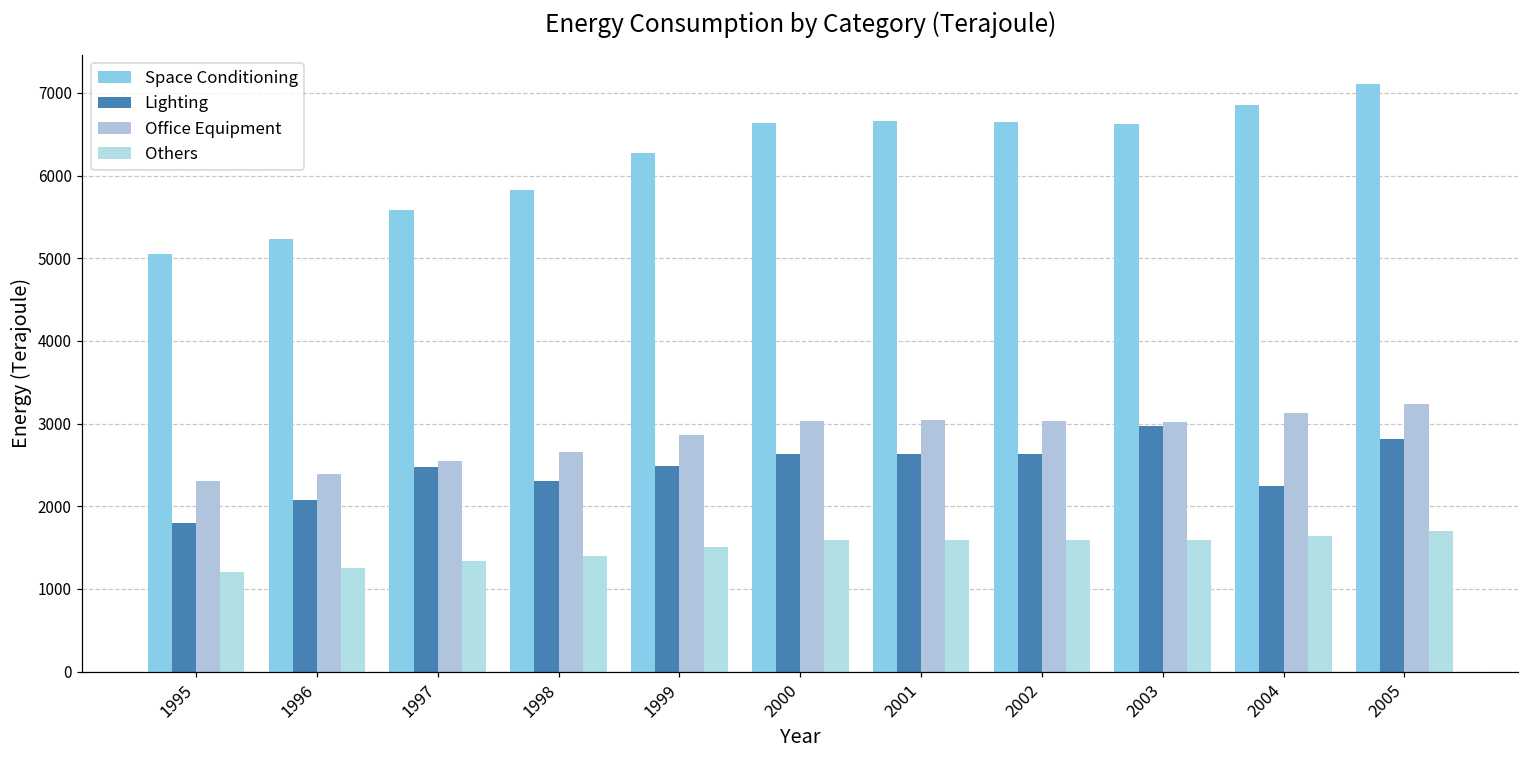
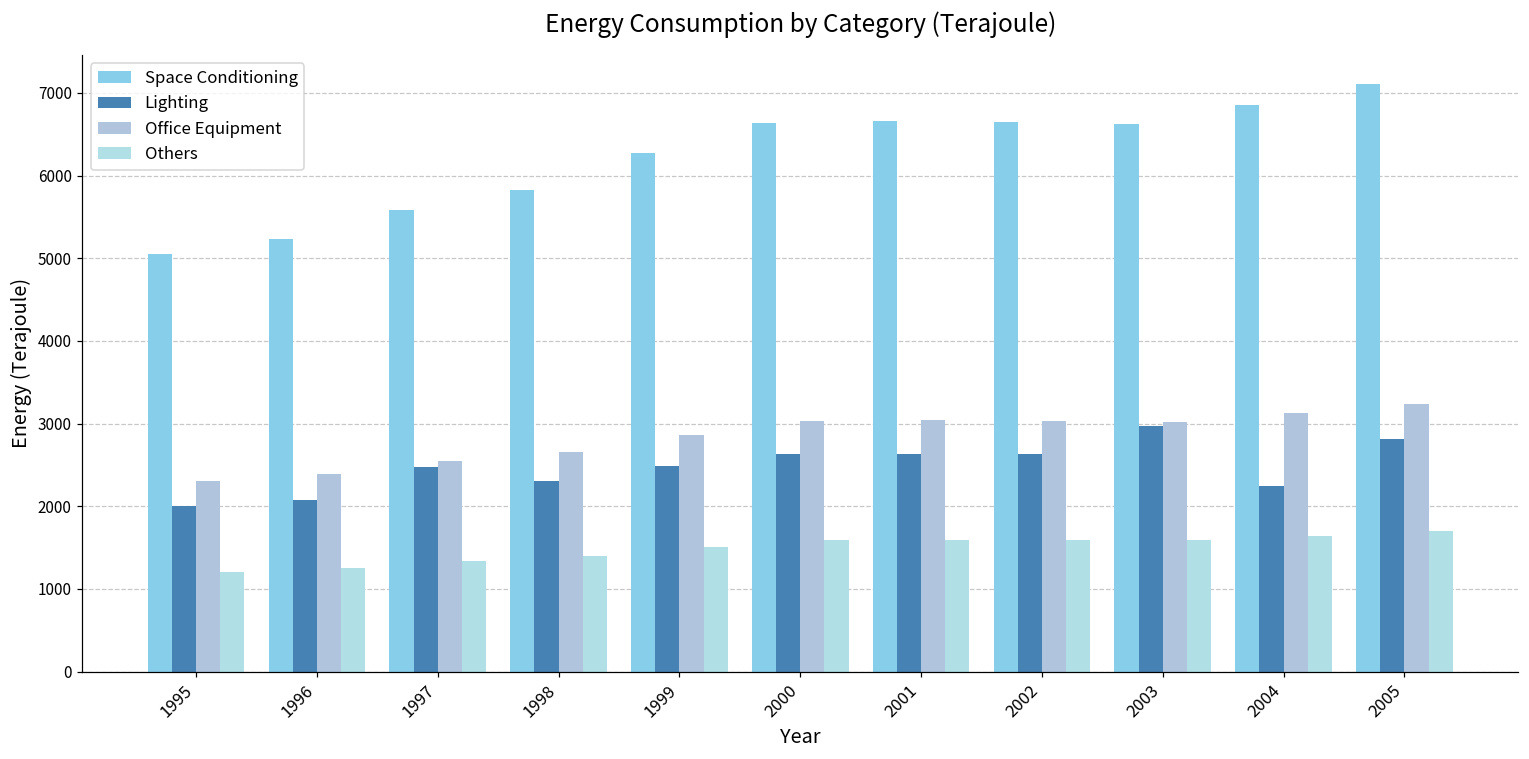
  {
    "Lighting": {
-     "1995": 1800,
+     "1995": 2000,
      "1996": 2100,
      "1997": 2500,
      "1998": 2300,
      "1999": 2500,
      "2000": 2600,
      "2001": 2600,
      "2002": 2600,
      "2003": 3000,
      "2004": 2300,
      "2005": 2800
    }
  }
